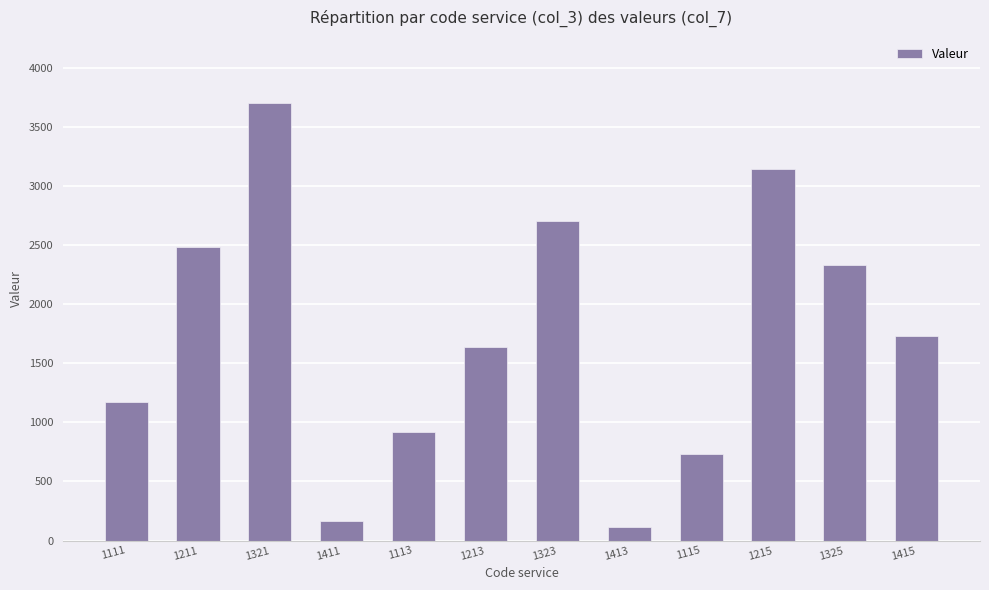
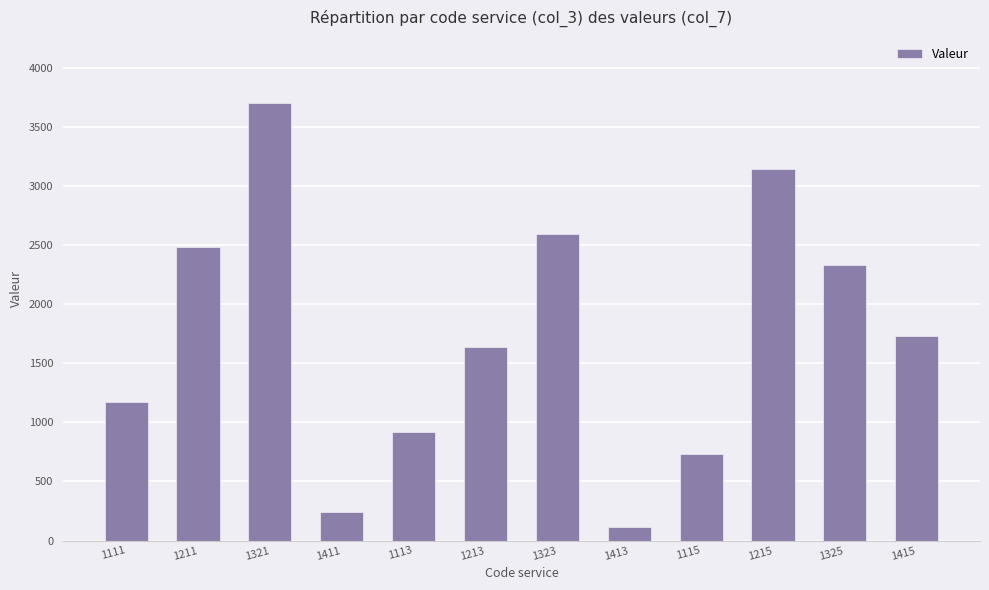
  {
    "1111": 1170,
    "1211": 2480,
    "1321": 3700,
-   "1411": 170,
+   "1411": 240,
    "1113": 920,
    "1213": 1640,
-   "1323": 2710,
+   "1323": 2590,
    "1413": 120,
    "1115": 740,
    "1215": 3140,
    "1325": 2330,
    "1415": 1730
  }
